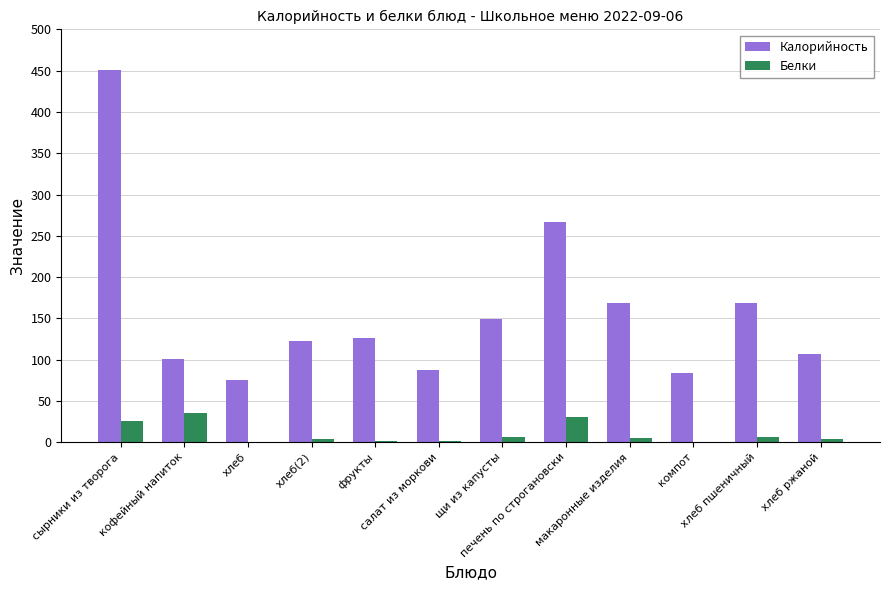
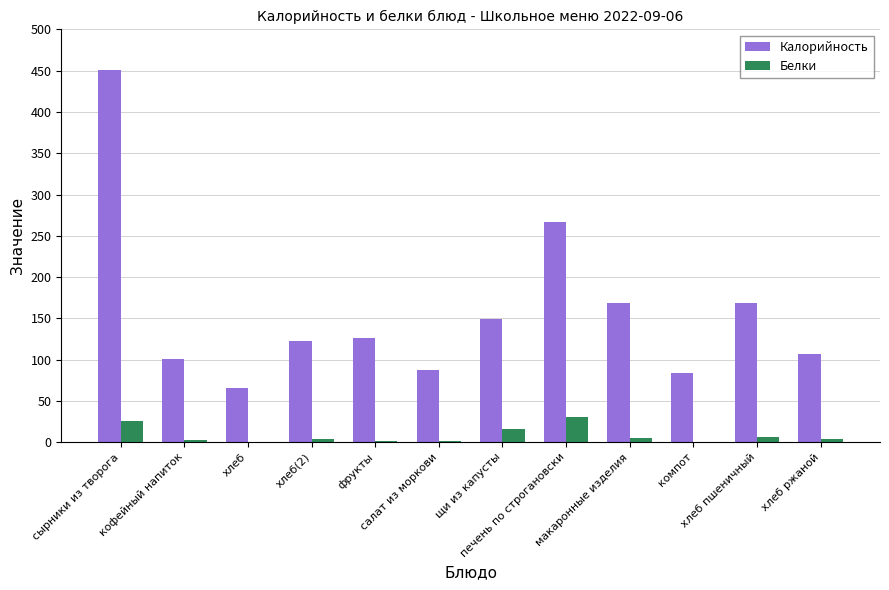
  {
    "Калорийность": {
      "сырники из творога": 450,
      "кофейный напиток": 100,
-     "хлеб": 80,
+     "хлеб": 70,
      "хлеб(2)": 120,
      "фрукты": 130,
      "салат из моркови": 90,
      "щи из капусты": 150,
      "печень по строгановски": 270,
      "макаронные изделия": 170,
      "компот": 80,
      "хлеб пшеничный": 170,
      "хлеб ржаной": 110
    },
    "Белки": {
      "сырники из творога": 30,
-     "кофейный напиток": 40,
+     "кофейный напиток": 0,
      "хлеб": 0,
      "хлеб(2)": 0,
-     "щи из капусты": 10,
+     "щи из капусты": 20,
      "печень по строгановски": 30,
      "макаронные изделия": 10,
      "компот": 0,
      "хлеб пшеничный": 10,
      "хлеб ржаной": 0
    }
  }
